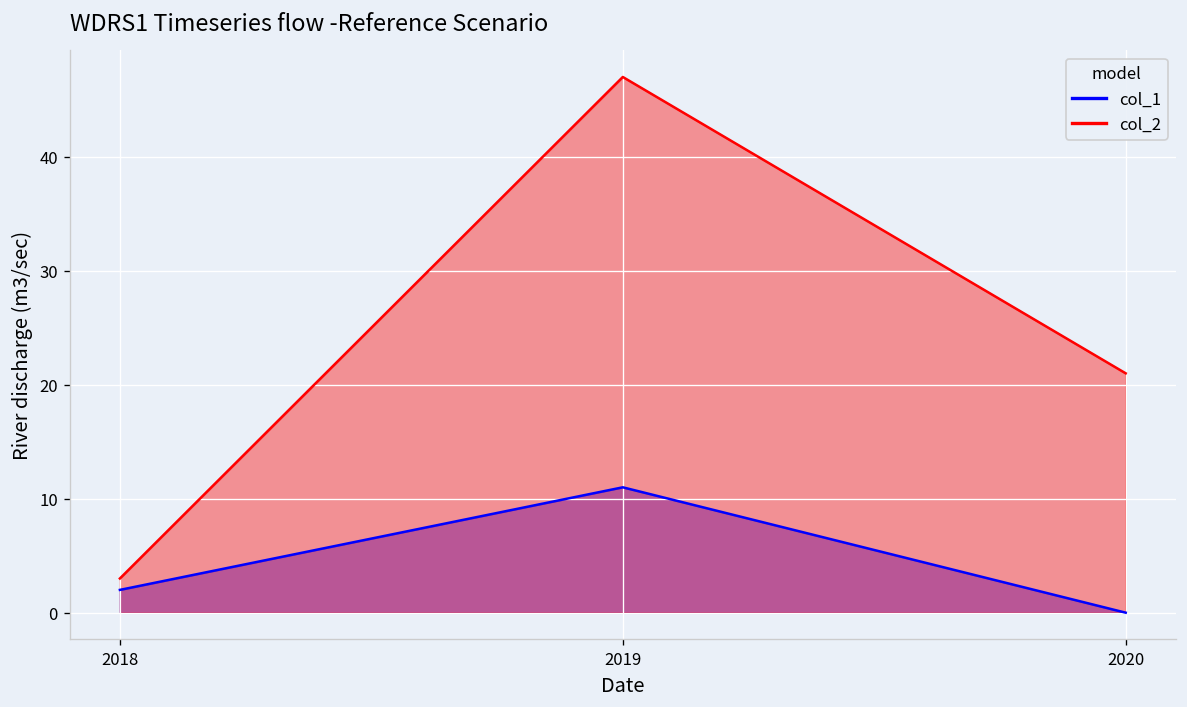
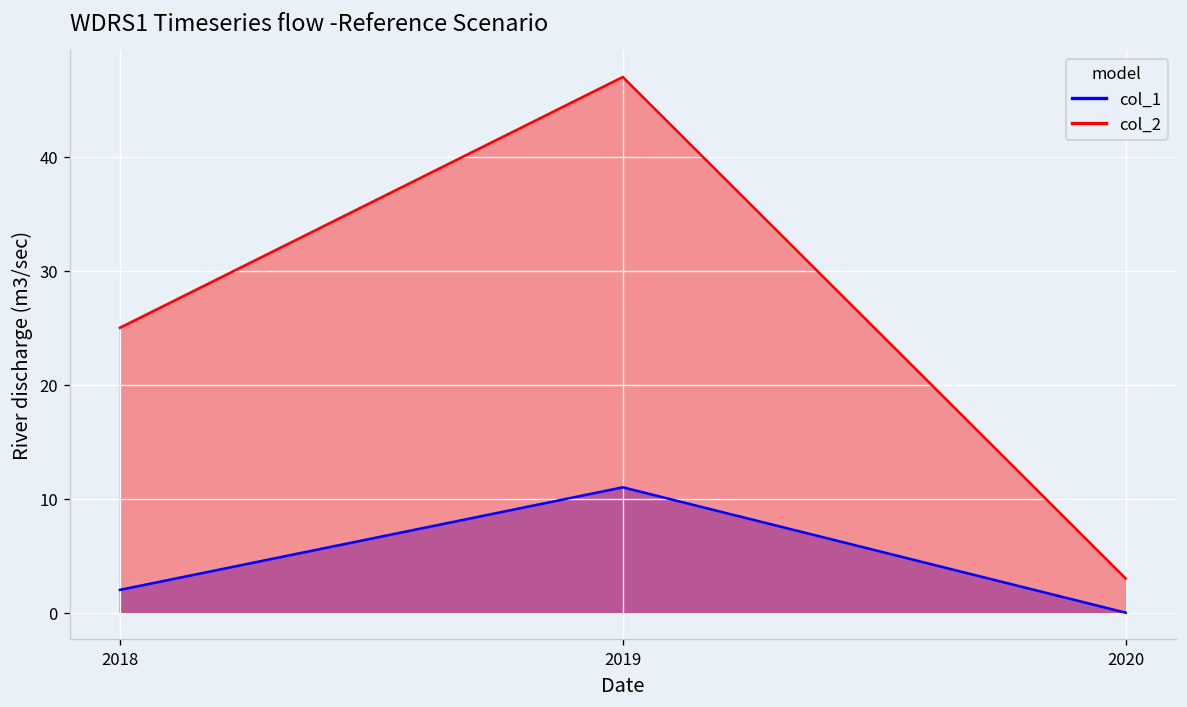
  {
    "col_1": {
      "2018": 2,
      "2019": 11,
      "2020": 0
    },
    "col_2": {
-     "2018": 3,
+     "2018": 25,
      "2019": 47,
-     "2020": 21
+     "2020": 3
    }
  }
